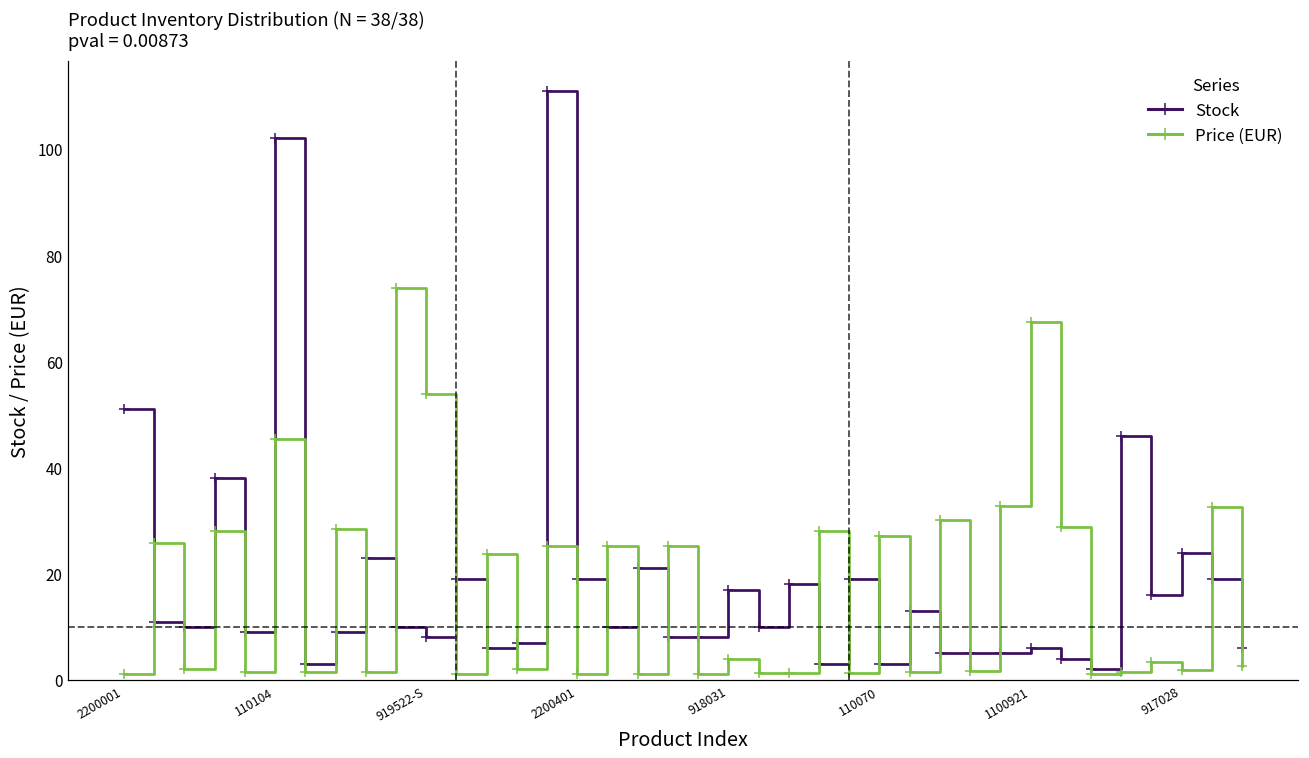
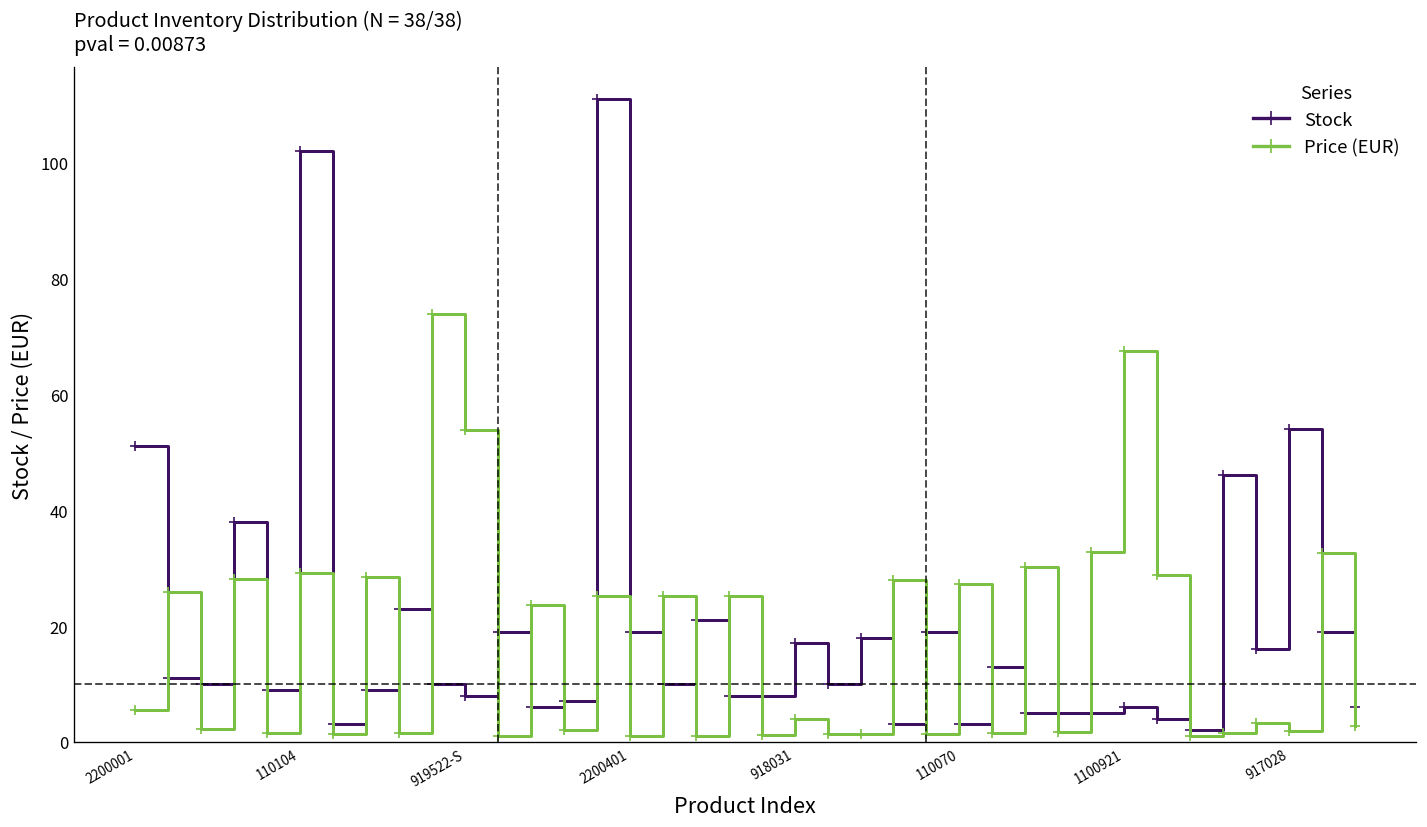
  {
    "Stock": {
      "2200001": 51,
      "110104": 102,
      "919522-S": 8,
      "2200401": 19,
      "918031": 17,
      "110070": 3,
      "1100921": 6,
-     "917028": 24
+     "917028": 54
    },
    "Price (EUR)": {
-     "2200001": 1,
-     "110104": 45,
+     "2200001": 5,
+     "110104": 29,
      "919522-S": 54,
      "2200401": 1,
      "918031": 4,
      "110070": 27,
      "1100921": 67,
      "917028": 2
    }
  }
